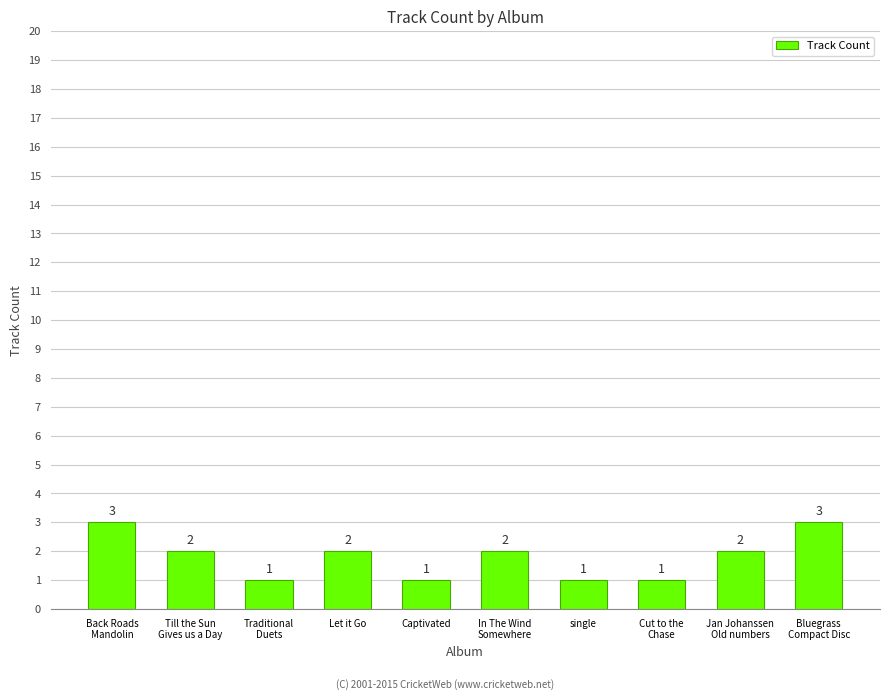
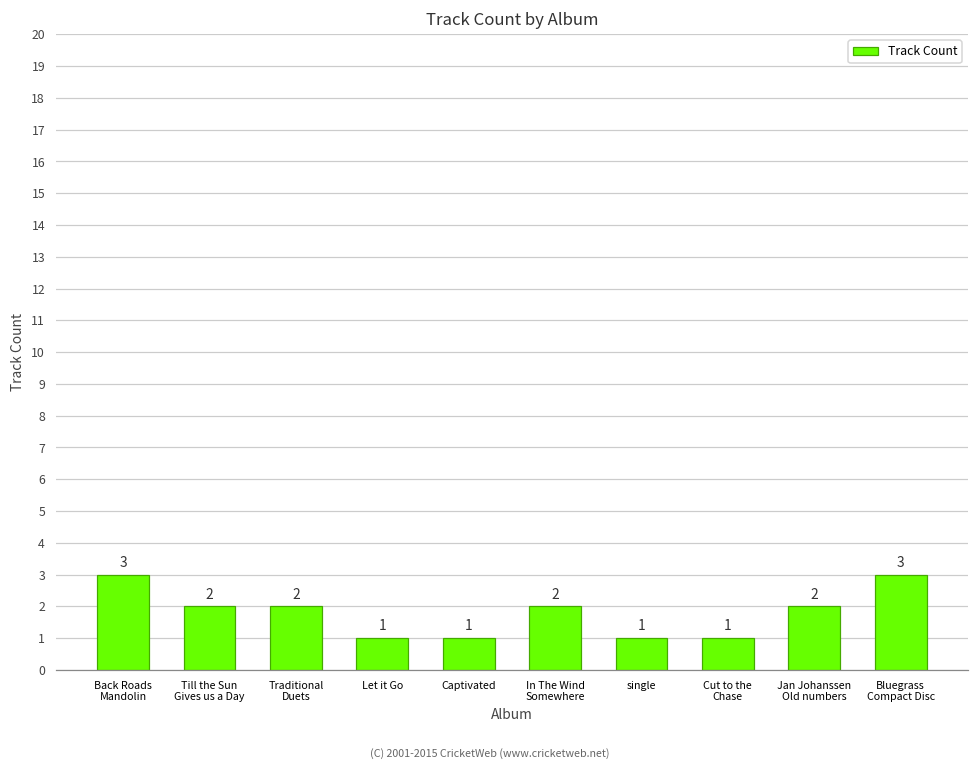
  {
    "Back Roads Mandolin": 3,
    "Till the Sun Gives us a Day": 2,
-   "Traditional Duets": 1,
-   "Let it Go": 2,
+   "Traditional Duets": 2,
+   "Let it Go": 1,
    "Captivated": 1,
    "In The Wind Somewhere": 2,
    "single": 1,
    "Cut to the Chase": 1,
    "Jan Johanssen Old numbers": 2,
    "Bluegrass Compact Disc": 3
  }
